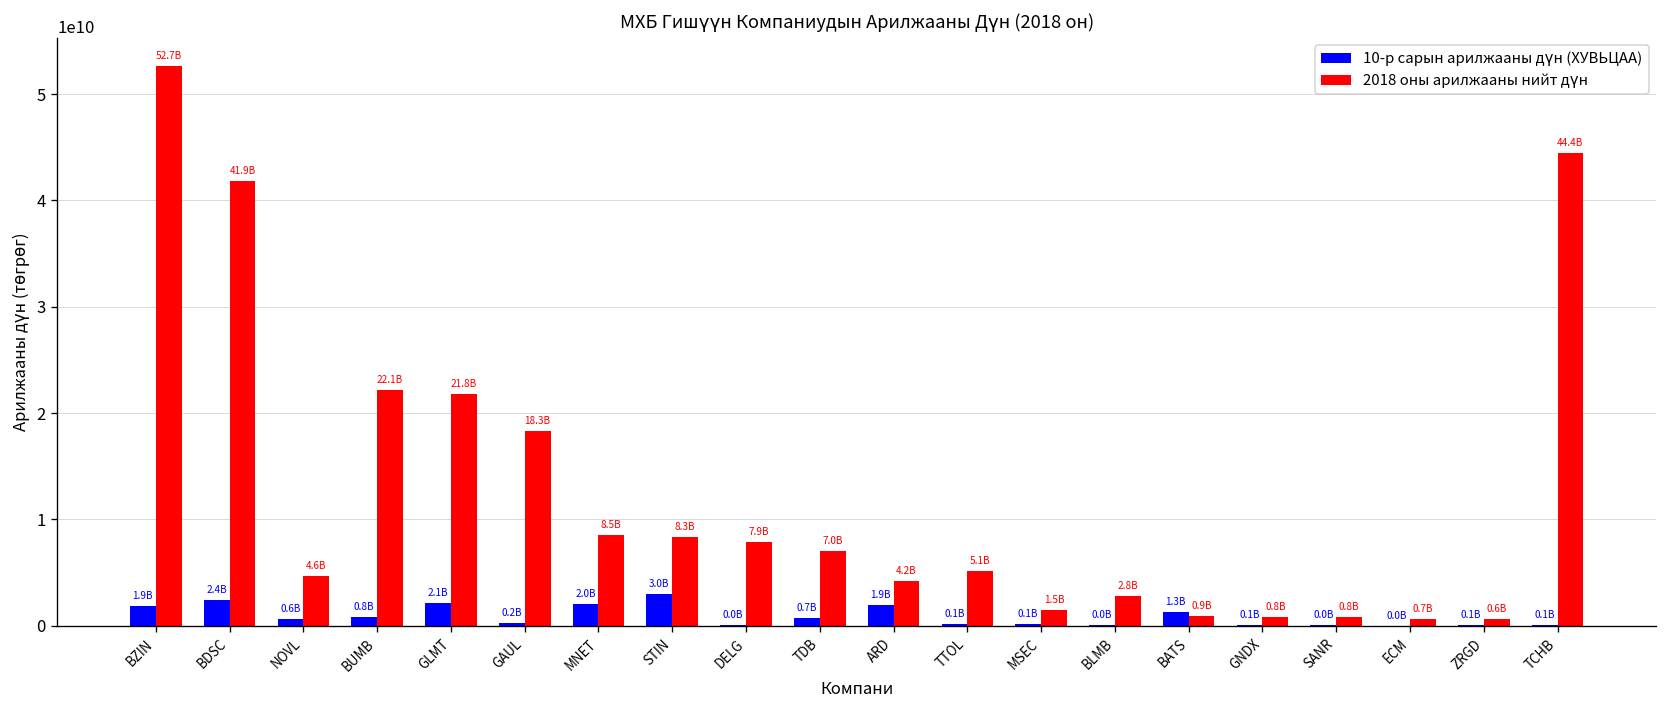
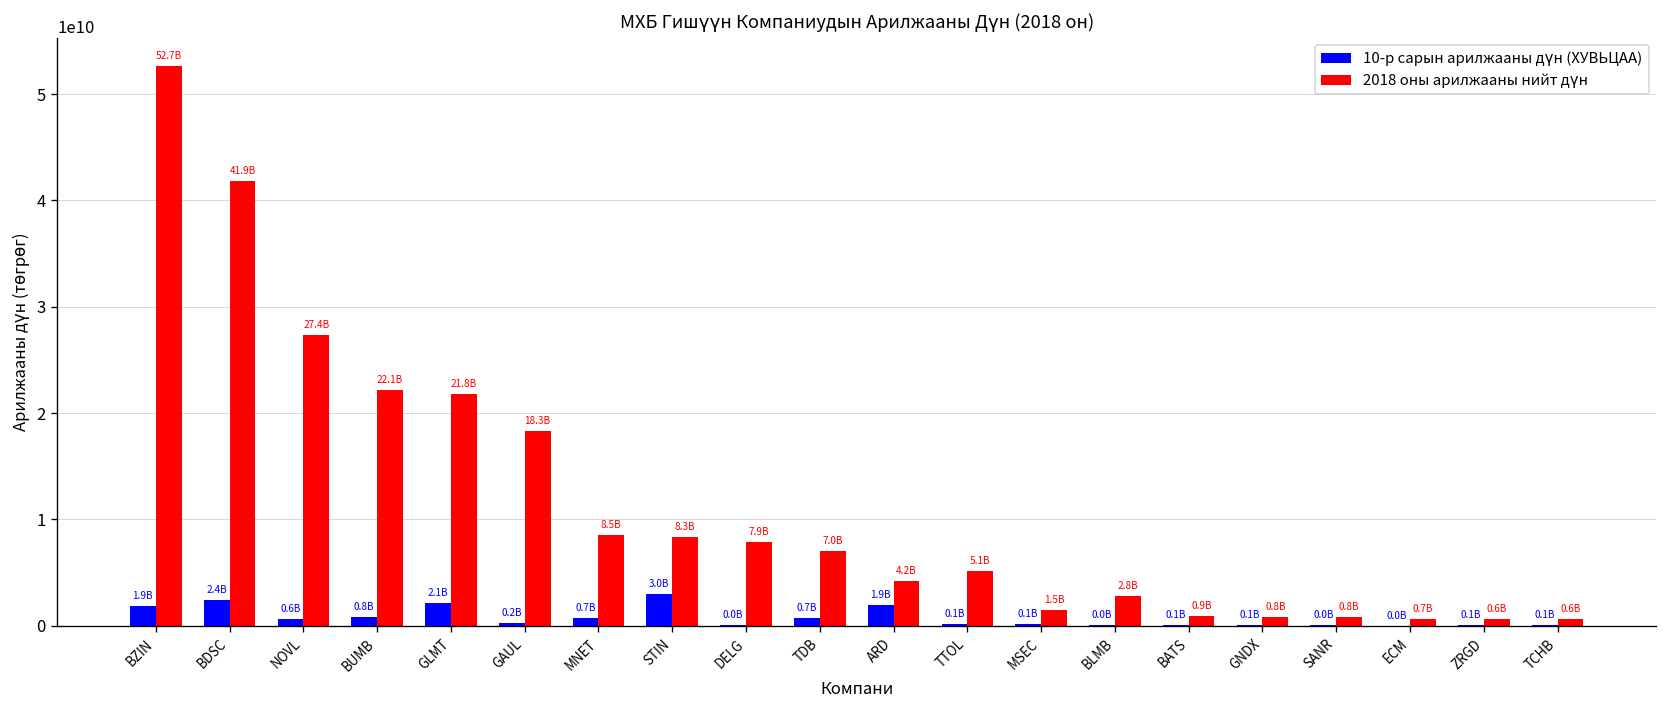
  {
    "10-р сарын арилжааны дүн (ХУВЬЦАА)": {
      "BZIN": "1.9B",
      "BDSC": "2.4B",
      "NOVL": "0.6B",
      "BUMB": "0.8B",
      "GLMT": "2.1B",
      "GAUL": "0.2B",
-     "MNET": "2.0B",
+     "MNET": "0.7B",
      "STIN": "3.0B",
      "TDB": "0.7B",
      "ARD": "1.9B",
      "TTOL": "0.1B",
      "MSEC": "0.1B",
-     "BATS": "1.3B",
+     "BATS": "0.1B",
      "GNDX": "0.1B",
      "ZRGD": "0.1B",
      "TCHB": "0.1B"
    },
    "2018 оны арилжааны нийт дүн": {
      "BZIN": "52.7B",
      "BDSC": "41.9B",
-     "NOVL": "4.6B",
+     "NOVL": "27.4B",
      "BUMB": "22.1B",
      "GLMT": "21.8B",
      "GAUL": "18.3B",
      "MNET": "8.5B",
      "STIN": "8.3B",
      "DELG": "7.9B",
      "TDB": "7.0B",
      "ARD": "4.2B",
      "TTOL": "5.1B",
      "MSEC": "1.5B",
      "BLMB": "2.8B",
      "BATS": "0.9B",
      "GNDX": "0.8B",
      "SANR": "0.8B",
      "ECM": "0.7B",
      "ZRGD": "0.6B",
-     "TCHB": "44.4B"
+     "TCHB": "0.6B"
    }
  }
